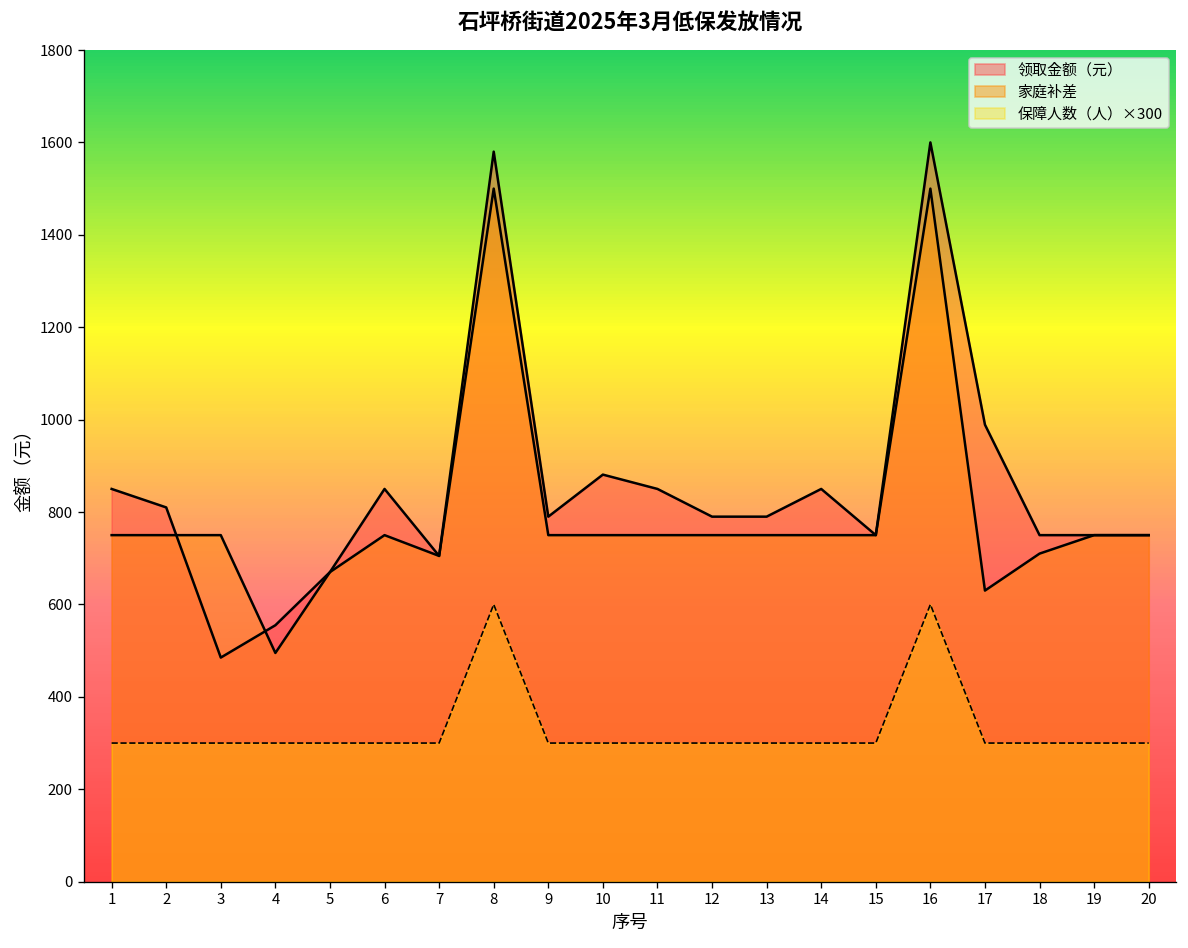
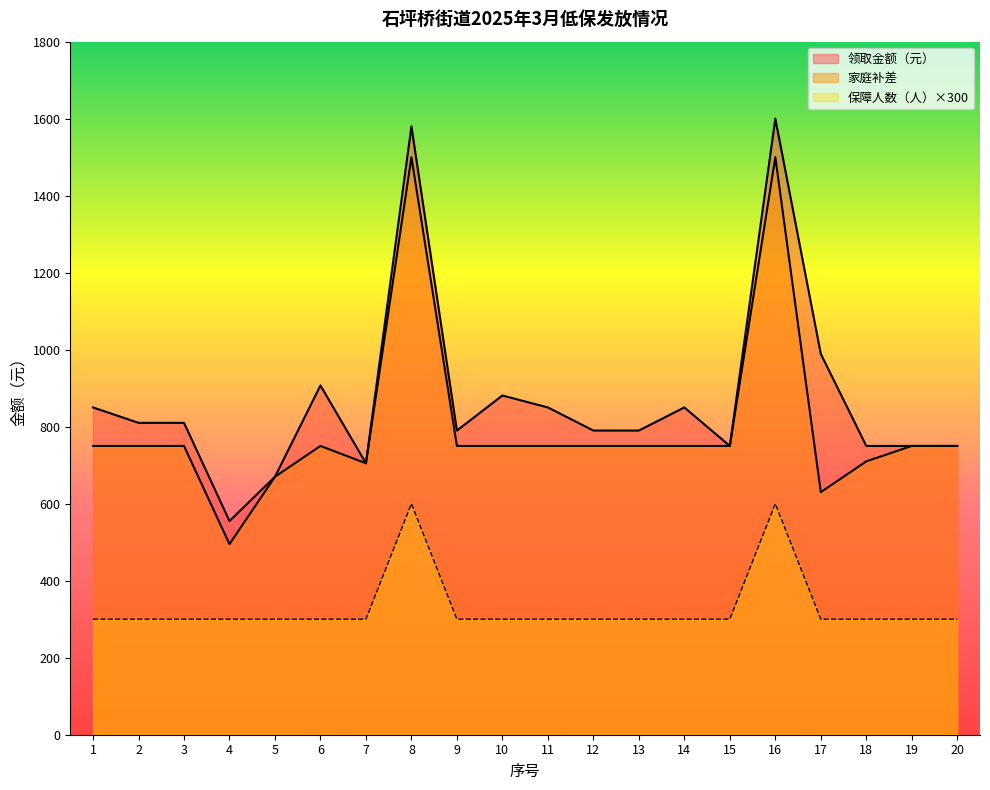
  {
    "领取金额（元）": {
      "1": 850,
      "2": 810,
-     "3": 490,
+     "3": 810,
      "4": 560,
-     "6": 850,
+     "6": 910,
      "8": 1580,
      "9": 790,
      "10": 880,
      "11": 850,
      "12": 790,
      "13": 790,
      "14": 850,
      "16": 1600,
      "17": 990,
      "18": 750
    }
  }
